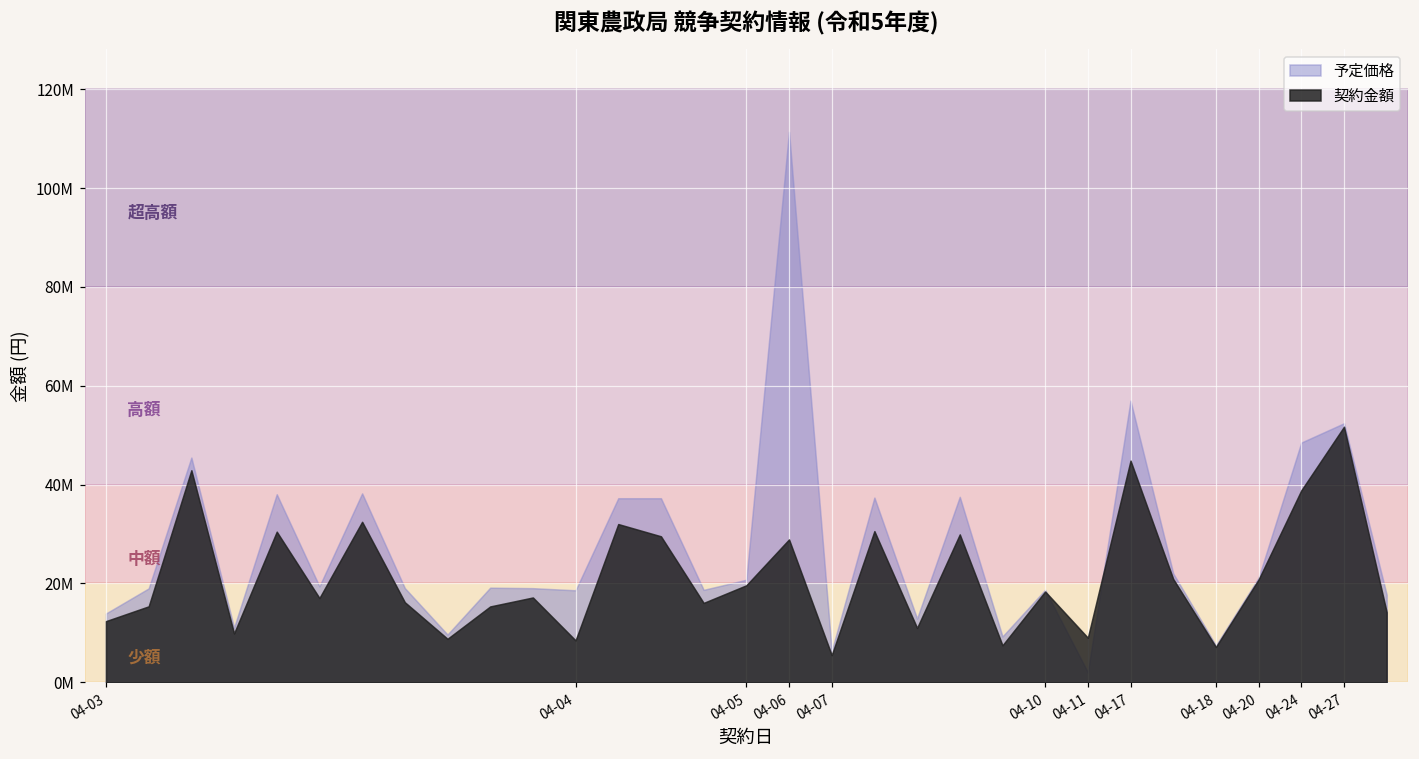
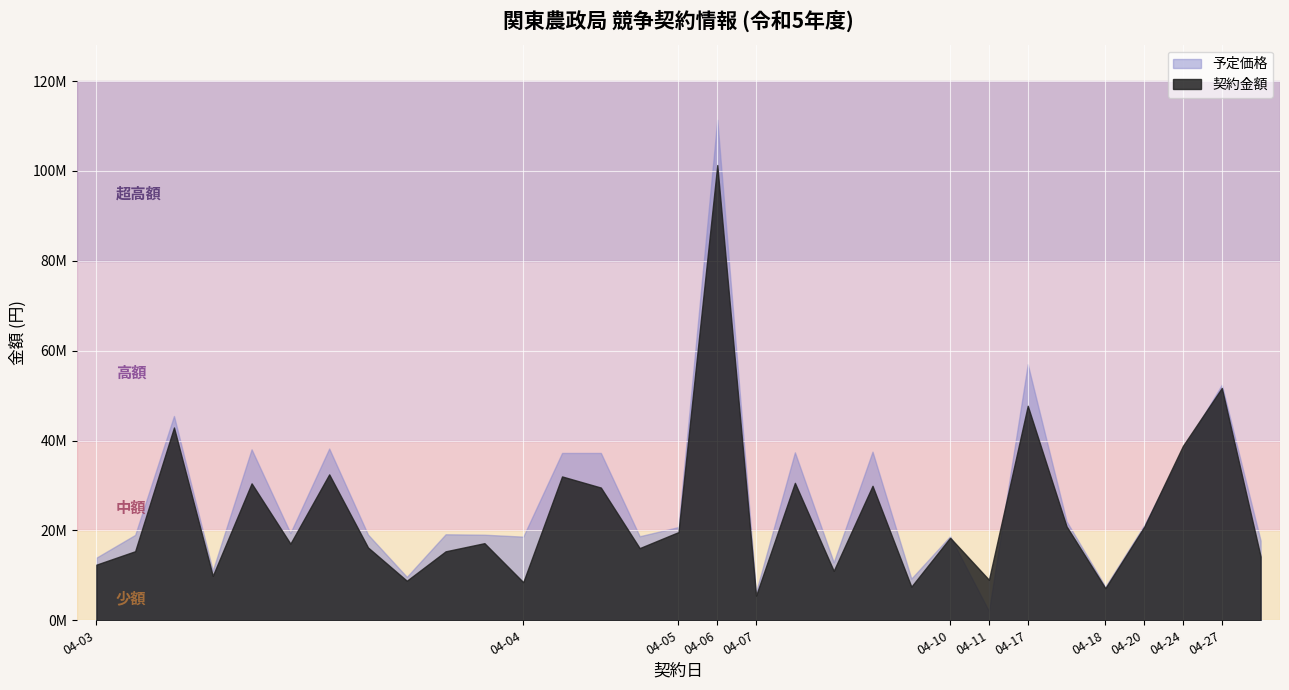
  {
    "予定価格": {
      "04-03": 14000000,
      "04-04": 19000000,
      "04-05": 21000000,
      "04-06": 111000000,
      "04-07": 6000000,
      "04-11": 2000000,
      "04-17": 57000000,
-     "04-24": 48000000,
+     "04-24": 38000000,
      "04-27": 52000000
    },
    "契約金額": {
      "04-03": 12000000,
      "04-04": 8000000,
      "04-05": 20000000,
-     "04-06": 29000000,
+     "04-06": 101000000,
      "04-07": 6000000,
      "04-11": 9000000,
-     "04-17": 45000000,
+     "04-17": 48000000,
      "04-24": 39000000,
      "04-27": 52000000
    }
  }
